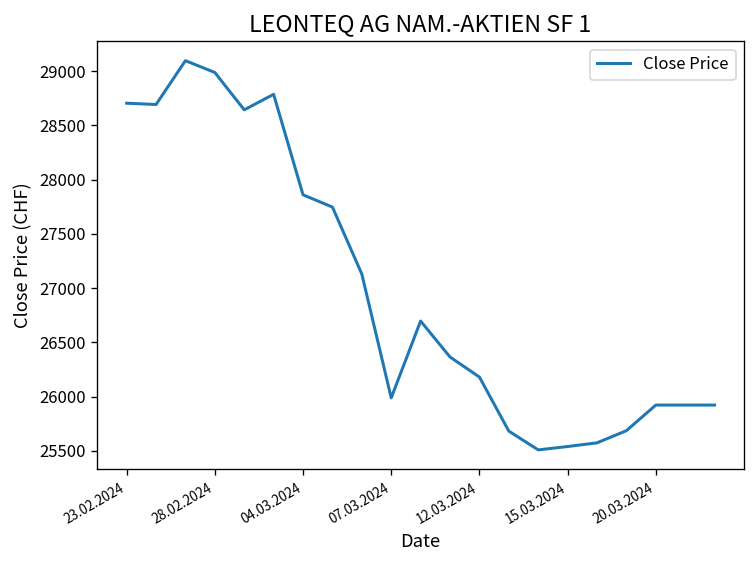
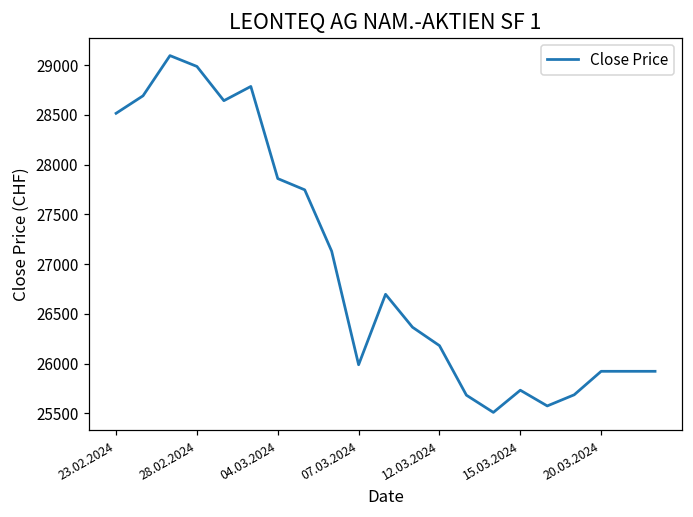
  {
-   "23.02.2024": 28700,
+   "23.02.2024": 28500,
    "28.02.2024": 29000,
    "04.03.2024": 27900,
    "07.03.2024": 26000,
    "12.03.2024": 26200,
-   "15.03.2024": 25500,
+   "15.03.2024": 25700,
    "20.03.2024": 25900
  }
